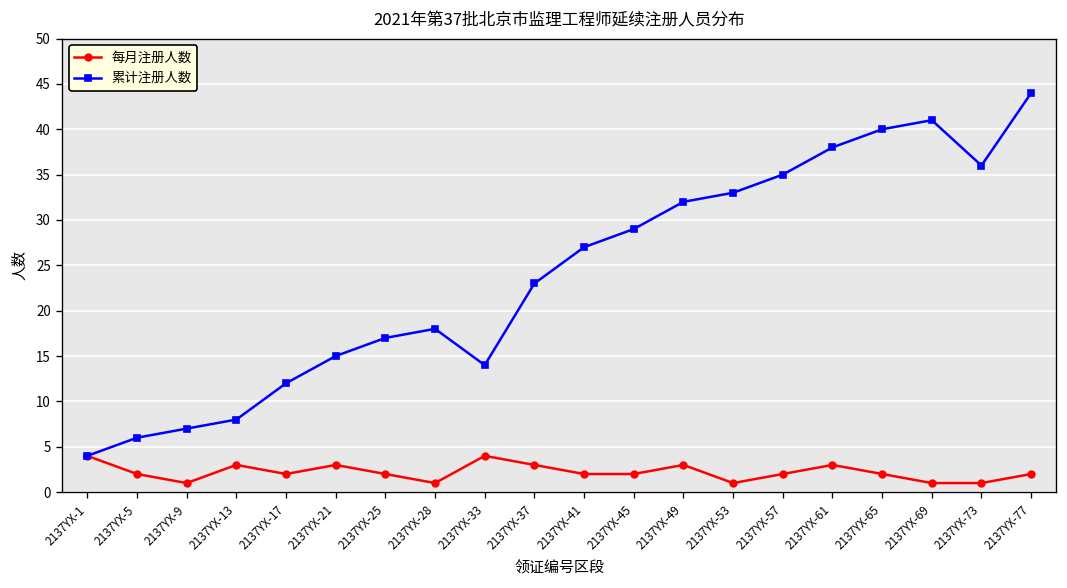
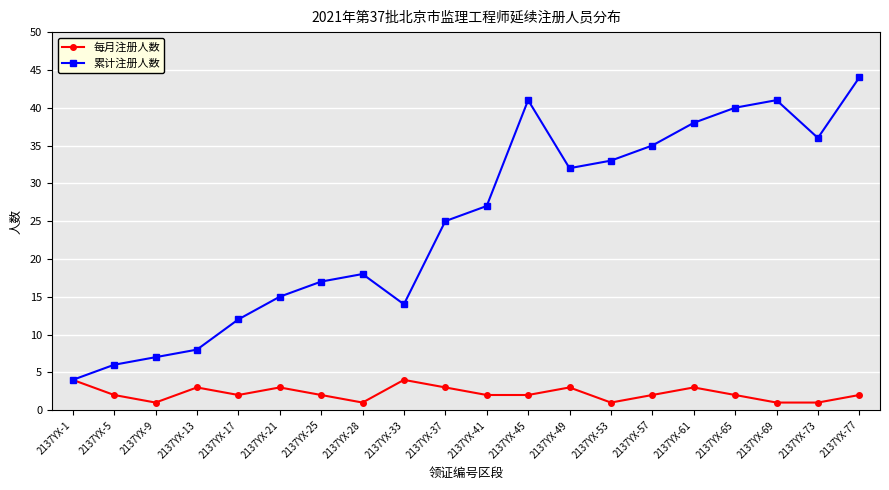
  {
    "每月注册人数": {
      "2137YX-5": 2,
      "2137YX-9": 1,
      "2137YX-13": 3,
      "2137YX-17": 2,
      "2137YX-21": 3,
      "2137YX-25": 2,
      "2137YX-28": 1,
      "2137YX-33": 4,
      "2137YX-37": 3,
      "2137YX-41": 2,
      "2137YX-45": 2,
      "2137YX-49": 3,
      "2137YX-53": 1,
      "2137YX-57": 2,
      "2137YX-61": 3,
      "2137YX-65": 2,
      "2137YX-69": 1,
      "2137YX-73": 1,
      "2137YX-77": 2
    },
    "累计注册人数": {
      "2137YX-5": 6,
      "2137YX-9": 7,
      "2137YX-13": 8,
      "2137YX-17": 12,
      "2137YX-21": 15,
      "2137YX-25": 17,
      "2137YX-28": 18,
      "2137YX-33": 14,
-     "2137YX-37": 23,
+     "2137YX-37": 25,
      "2137YX-41": 27,
-     "2137YX-45": 29,
+     "2137YX-45": 41,
      "2137YX-49": 32,
      "2137YX-53": 33,
      "2137YX-57": 35,
      "2137YX-61": 38,
      "2137YX-65": 40,
      "2137YX-69": 41,
      "2137YX-73": 36,
      "2137YX-77": 44
    }
  }
